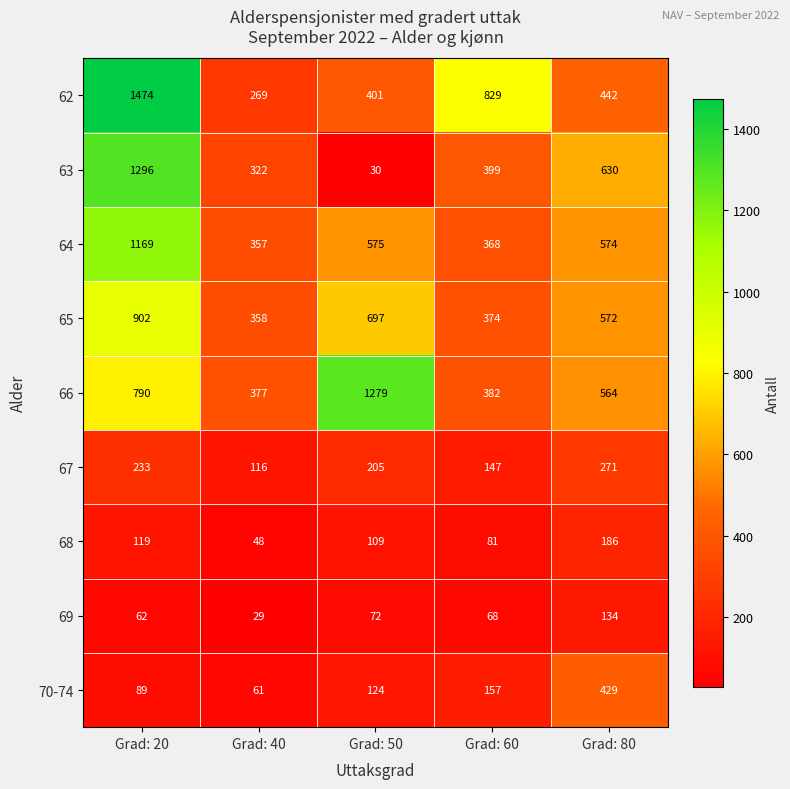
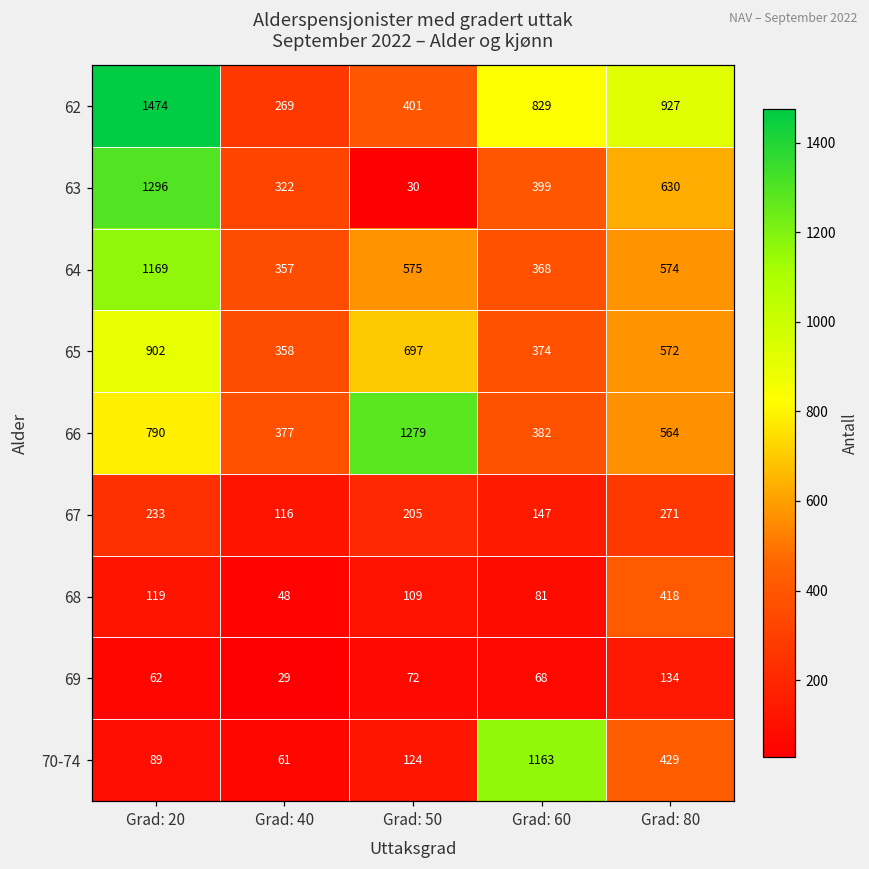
  {
    "62": {
      "Grad: 20": 1474,
      "Grad: 40": 269,
      "Grad: 50": 401,
      "Grad: 60": 829,
-     "Grad: 80": 442
+     "Grad: 80": 927
    },
    "63": {
      "Grad: 20": 1296,
      "Grad: 40": 322,
      "Grad: 50": 30,
      "Grad: 60": 399,
      "Grad: 80": 630
    },
    "64": {
      "Grad: 20": 1169,
      "Grad: 40": 357,
      "Grad: 50": 575,
      "Grad: 60": 368,
      "Grad: 80": 574
    },
    "65": {
      "Grad: 20": 902,
      "Grad: 40": 358,
      "Grad: 50": 697,
      "Grad: 60": 374,
      "Grad: 80": 572
    },
    "66": {
      "Grad: 20": 790,
      "Grad: 40": 377,
      "Grad: 50": 1279,
      "Grad: 60": 382,
      "Grad: 80": 564
    },
    "67": {
      "Grad: 20": 233,
      "Grad: 40": 116,
      "Grad: 50": 205,
      "Grad: 60": 147,
      "Grad: 80": 271
    },
    "68": {
      "Grad: 20": 119,
      "Grad: 40": 48,
      "Grad: 50": 109,
      "Grad: 60": 81,
-     "Grad: 80": 186
+     "Grad: 80": 418
    },
    "69": {
      "Grad: 20": 62,
      "Grad: 40": 29,
      "Grad: 50": 72,
      "Grad: 60": 68,
      "Grad: 80": 134
    },
    "70-74": {
      "Grad: 20": 89,
      "Grad: 40": 61,
      "Grad: 50": 124,
-     "Grad: 60": 157,
+     "Grad: 60": 1163,
      "Grad: 80": 429
    }
  }
